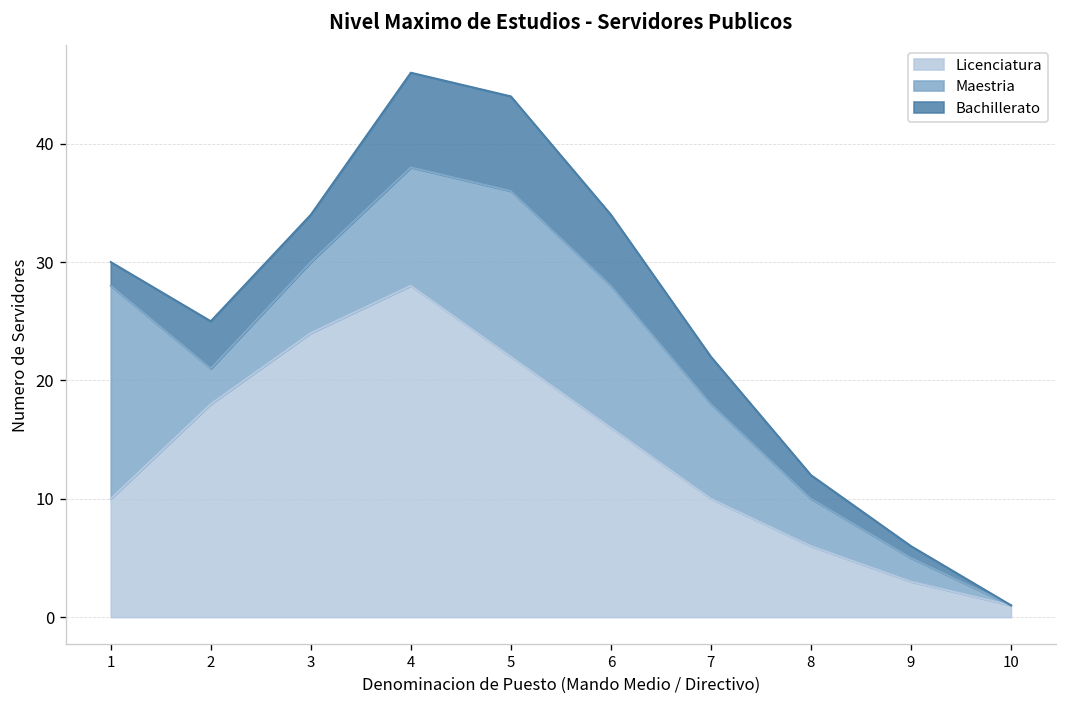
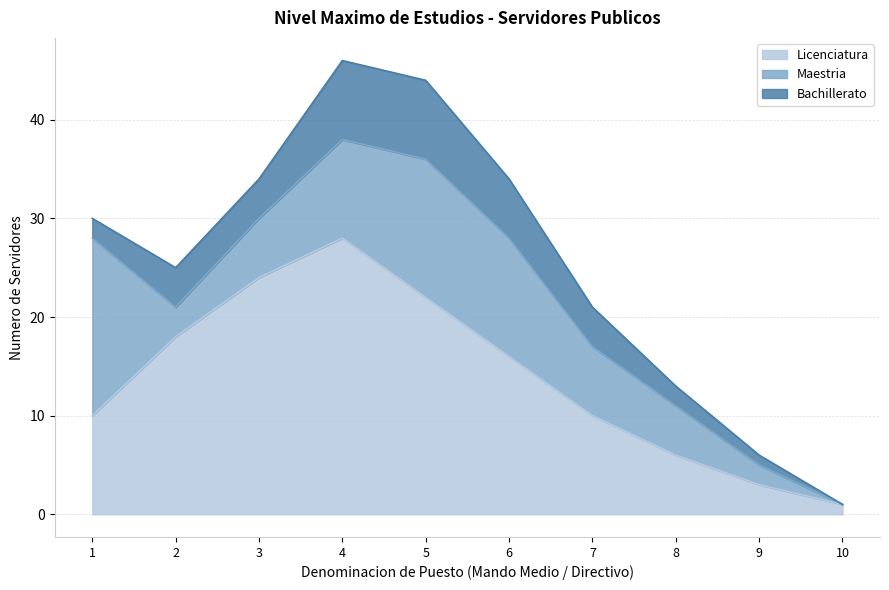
  {
    "Licenciatura": {
      "1": 10,
      "2": 18,
      "3": 24,
      "4": 28,
      "5": 22,
      "6": 16,
      "7": 10,
      "8": 6,
      "9": 3
    },
    "Maestria": {
      "1": 18,
      "2": 3,
      "3": 6,
      "4": 10,
      "5": 14,
      "6": 12,
-     "7": 8,
-     "8": 4,
+     "7": 7,
+     "8": 5,
      "9": 2
    },
    "Bachillerato": {
      "1": 2,
      "2": 4,
      "3": 4,
      "4": 8,
      "5": 8,
      "6": 6,
      "7": 4,
      "8": 2,
      "9": 1
    }
  }
